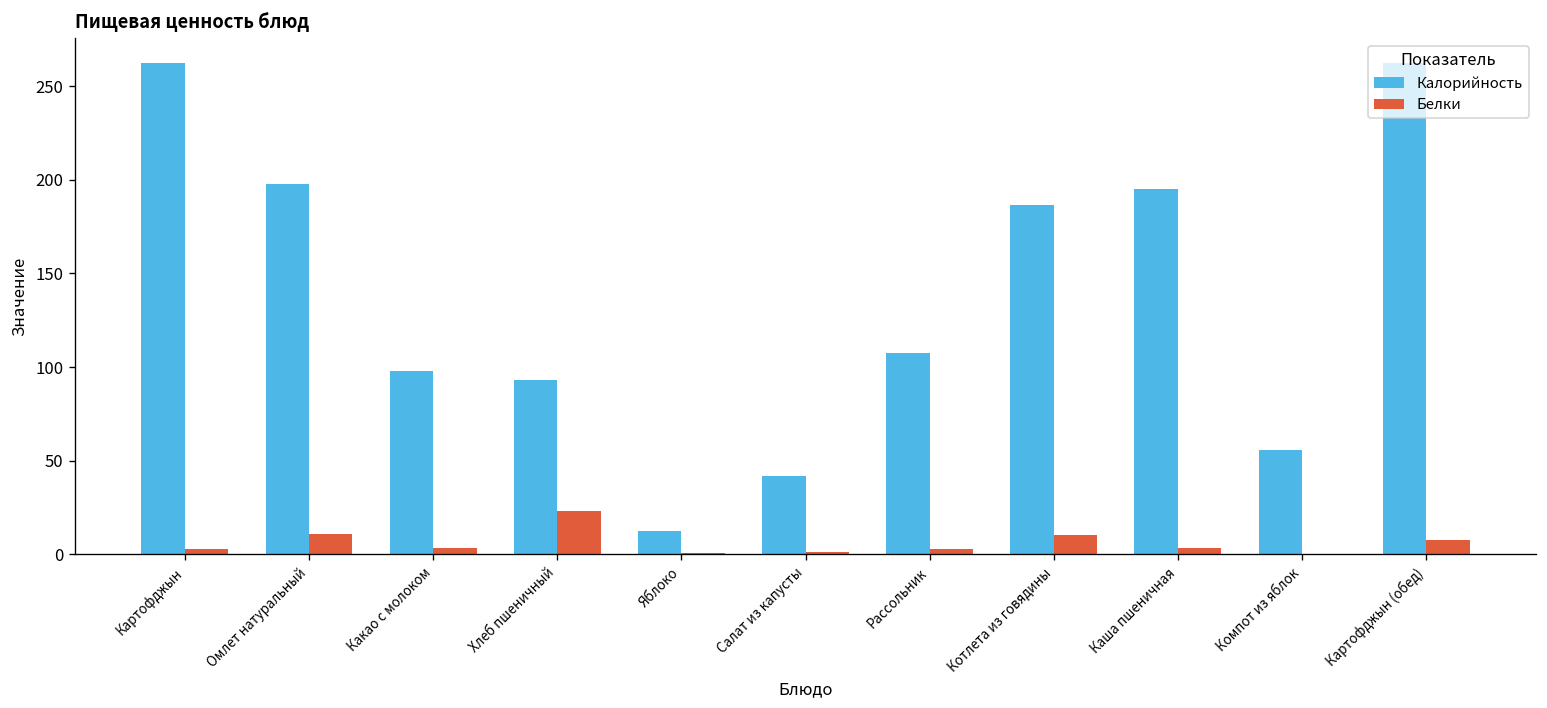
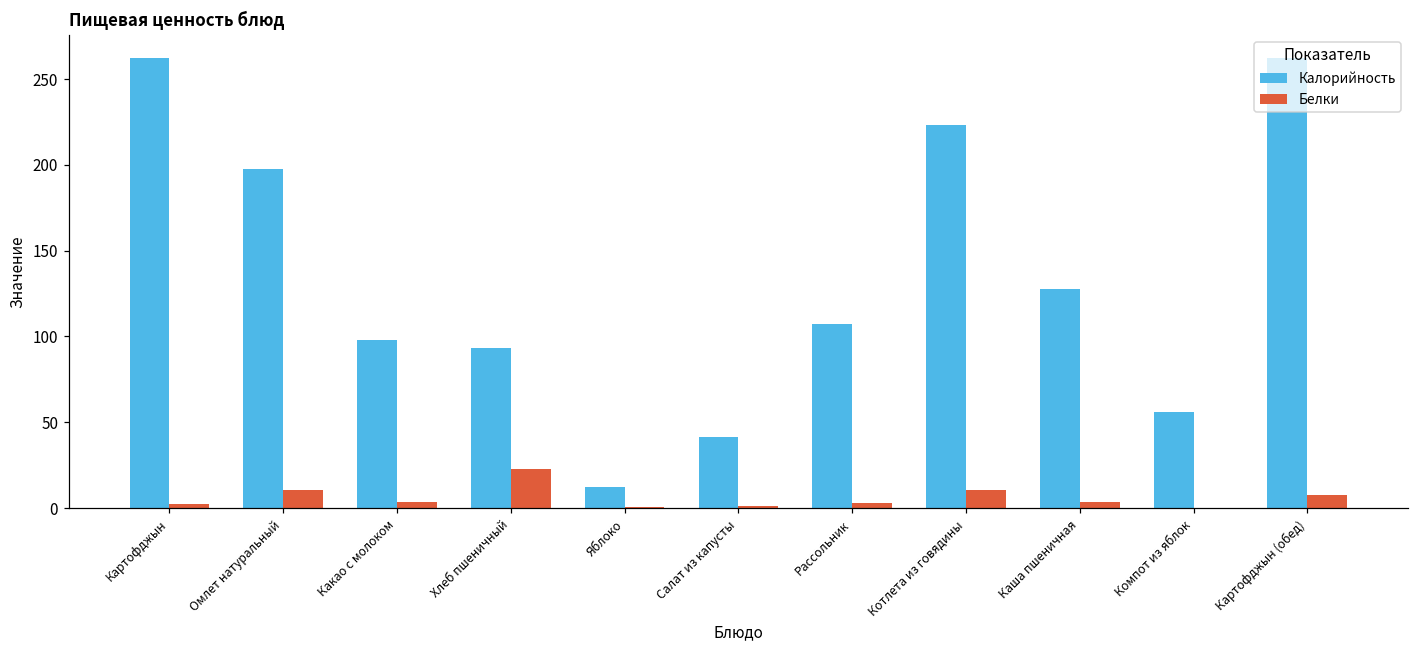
  {
    "Калорийность": {
      "Картофджын": 263,
      "Омлет натуральный": 198,
      "Какао с молоком": 98,
      "Хлеб пшеничный": 93,
      "Яблоко": 12,
      "Салат из капусты": 42,
      "Рассольник": 107,
-     "Котлета из говядины": 186,
-     "Каша пшеничная": 195,
+     "Котлета из говядины": 223,
+     "Каша пшеничная": 127,
      "Компот из яблок": 56
    },
    "Белки": {
      "Картофджын": 3,
      "Омлет натуральный": 11,
      "Какао с молоком": 3,
      "Хлеб пшеничный": 23,
      "Рассольник": 3,
      "Котлета из говядины": 10,
      "Каша пшеничная": 3,
      "Картофджын (обед)": 8
    }
  }
